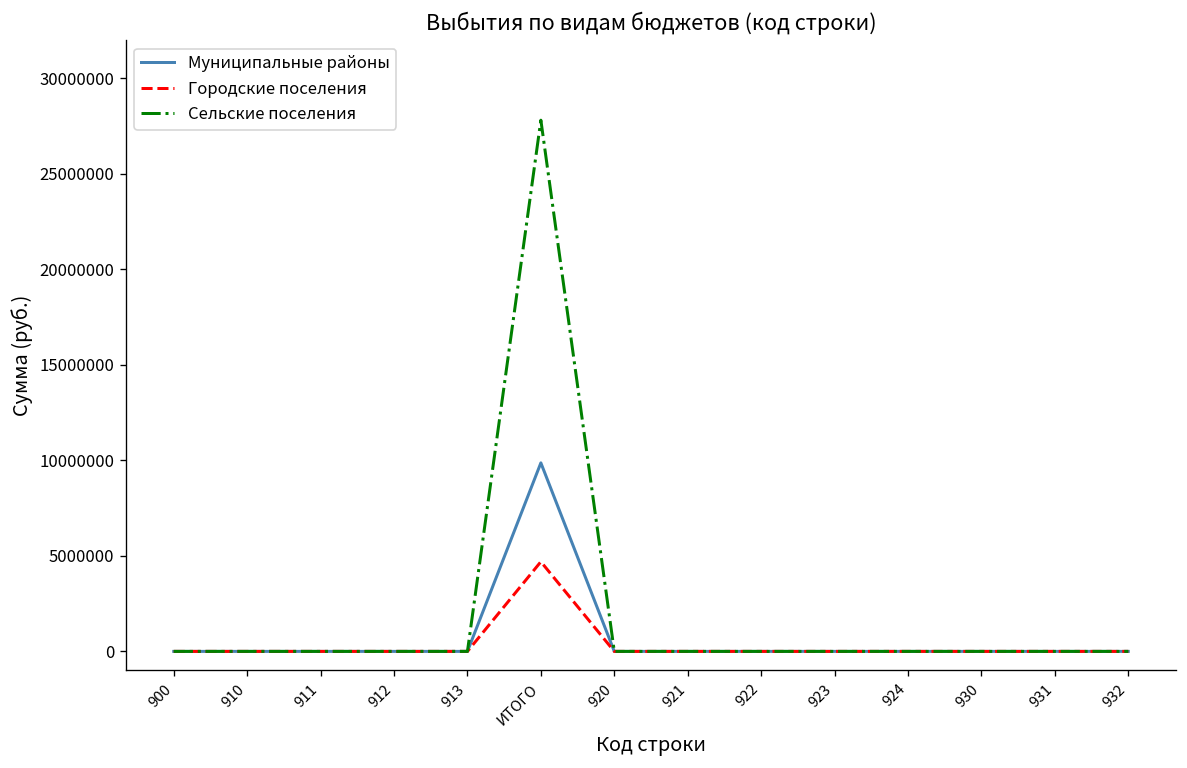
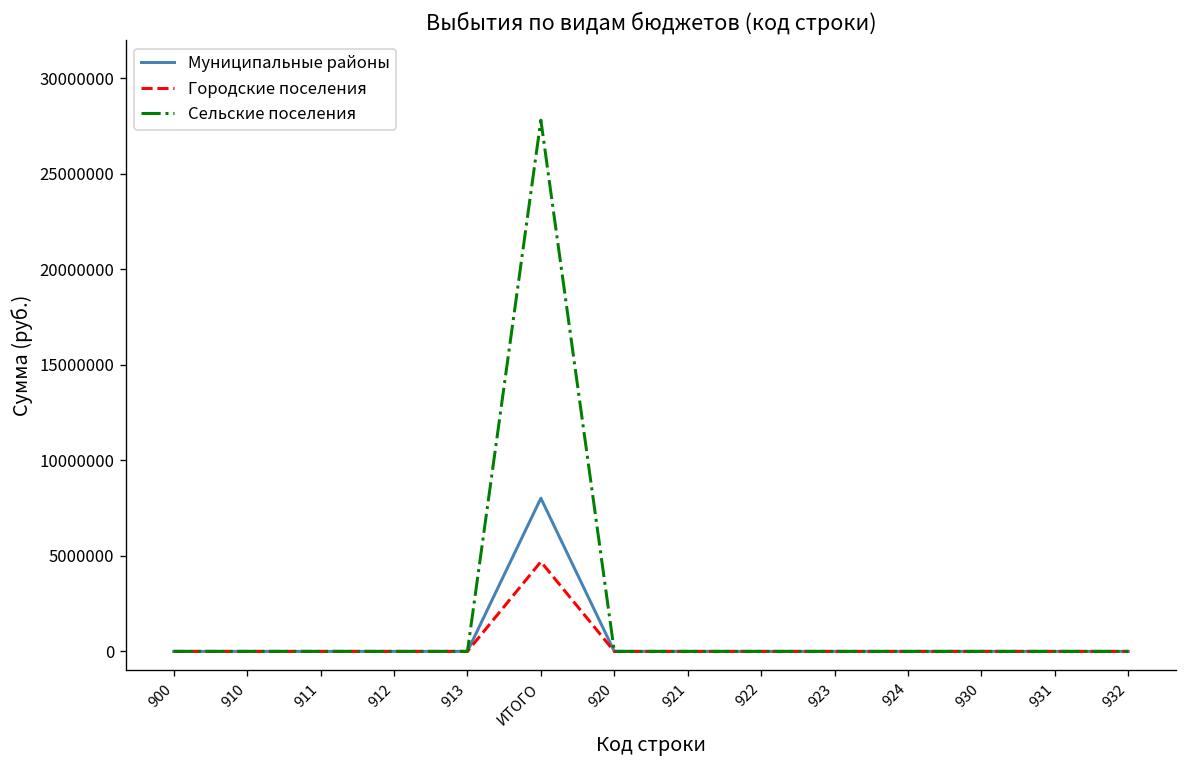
  {
    "Муниципальные районы": {
-     "ИТОГО": 9900000
+     "ИТОГО": 8000000
    },
    "Городские поселения": {
      "ИТОГО": 4700000
    },
    "Сельские поселения": {
      "ИТОГО": 27800000
    }
  }
